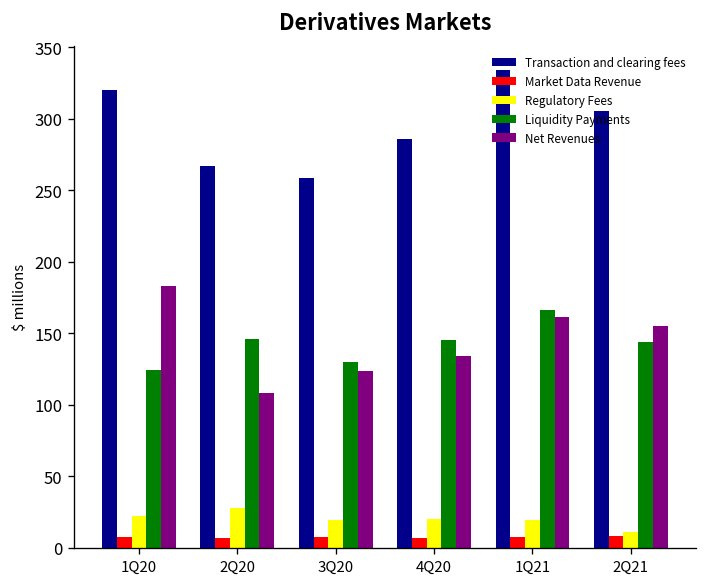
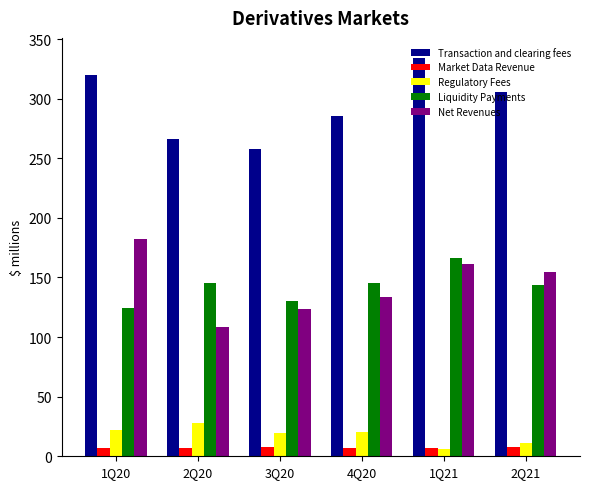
  {
    "Transaction and clearing fees": {
      "1Q20": 320,
      "2Q20": 267,
      "3Q20": 258,
      "4Q20": 286,
      "1Q21": 334,
      "2Q21": 306
    },
    "Market Data Revenue": {
      "1Q20": 7,
      "2Q20": 7,
      "3Q20": 8,
      "4Q20": 7,
      "1Q21": 7,
      "2Q21": 8
    },
    "Regulatory Fees": {
      "1Q20": 22,
      "2Q20": 28,
      "3Q20": 20,
      "4Q20": 20,
-     "1Q21": 19,
+     "1Q21": 6,
      "2Q21": 11
    },
    "Liquidity Payments": {
      "1Q20": 124,
      "2Q20": 146,
      "3Q20": 130,
      "4Q20": 145,
      "1Q21": 166,
      "2Q21": 144
    },
    "Net Revenues": {
      "1Q20": 183,
      "2Q20": 109,
      "3Q20": 124,
      "4Q20": 134,
      "1Q21": 162,
      "2Q21": 155
    }
  }
